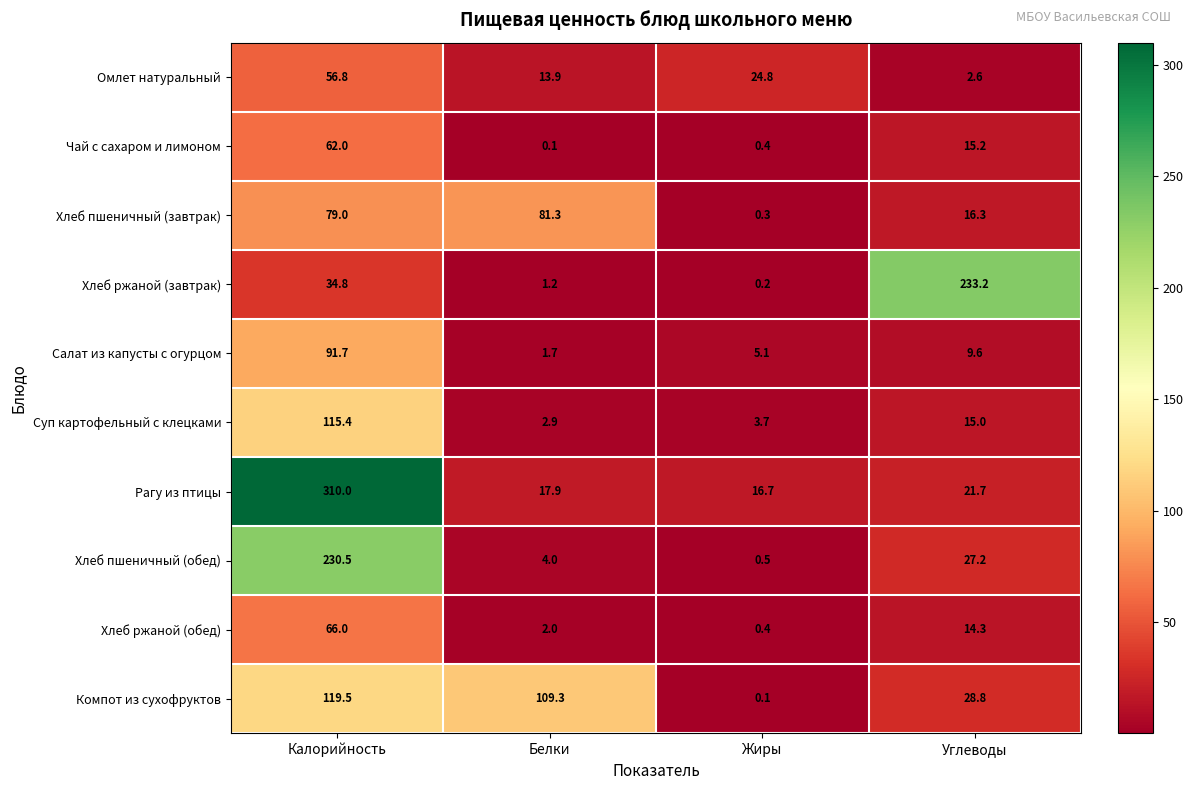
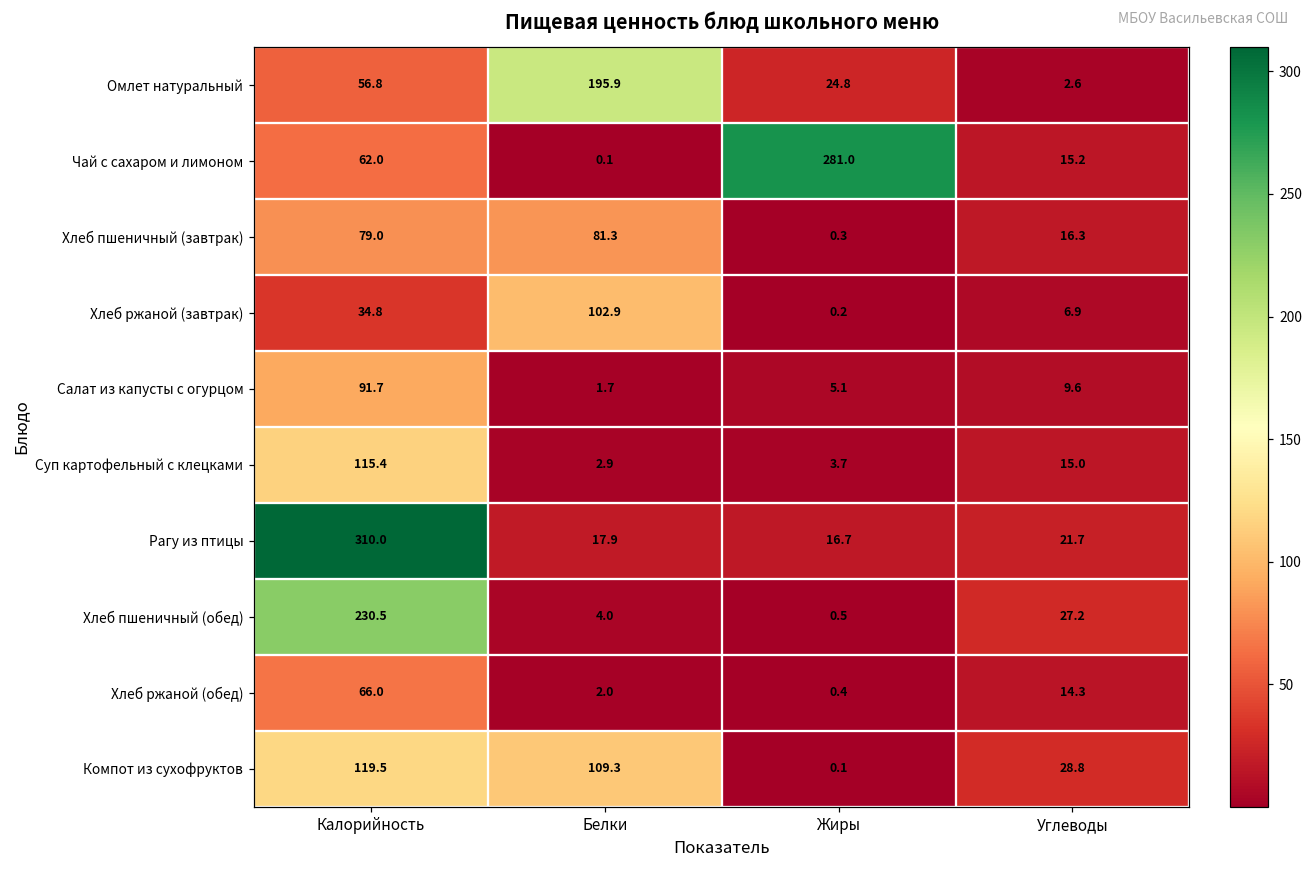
  {
    "Омлет натуральный": {
      "Калорийность": 56.8,
-     "Белки": 13.9,
+     "Белки": 195.9,
      "Жиры": 24.8,
      "Углеводы": 2.6
    },
    "Чай с сахаром и лимоном": {
      "Калорийность": 62.0,
      "Белки": 0.1,
-     "Жиры": 0.4,
+     "Жиры": 281.0,
      "Углеводы": 15.2
    },
    "Хлеб пшеничный (завтрак)": {
      "Калорийность": 79.0,
      "Белки": 81.3,
      "Жиры": 0.3,
      "Углеводы": 16.3
    },
    "Хлеб ржаной (завтрак)": {
      "Калорийность": 34.8,
-     "Белки": 1.2,
+     "Белки": 102.9,
      "Жиры": 0.2,
-     "Углеводы": 233.2
+     "Углеводы": 6.9
    },
    "Салат из капусты с огурцом": {
      "Калорийность": 91.7,
      "Белки": 1.7,
      "Жиры": 5.1,
      "Углеводы": 9.6
    },
    "Суп картофельный с клецками": {
      "Калорийность": 115.4,
      "Белки": 2.9,
      "Жиры": 3.7,
      "Углеводы": 15.0
    },
    "Рагу из птицы": {
      "Калорийность": 310.0,
      "Белки": 17.9,
      "Жиры": 16.7,
      "Углеводы": 21.7
    },
    "Хлеб пшеничный (обед)": {
      "Калорийность": 230.5,
      "Белки": 4.0,
      "Жиры": 0.5,
      "Углеводы": 27.2
    },
    "Хлеб ржаной (обед)": {
      "Калорийность": 66.0,
      "Белки": 2.0,
      "Жиры": 0.4,
      "Углеводы": 14.3
    },
    "Компот из сухофруктов": {
      "Калорийность": 119.5,
      "Белки": 109.3,
      "Жиры": 0.1,
      "Углеводы": 28.8
    }
  }
